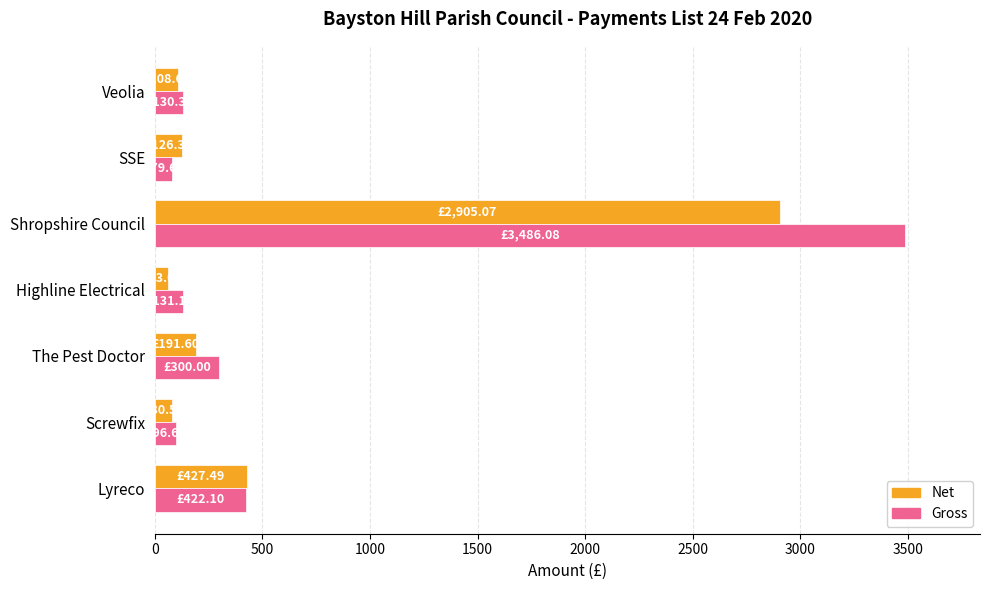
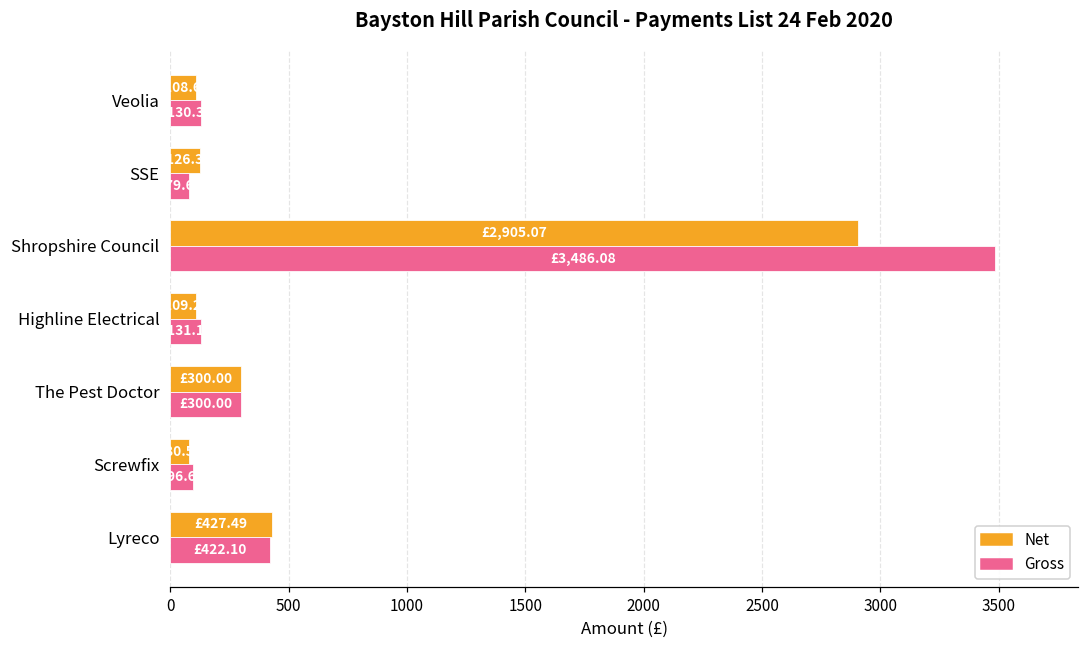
  {
    "Net": {
      "SSE": "£126.33",
      "Shropshire Council": "£2,905.07",
-     "Highline Electrical": "60",
-     "The Pest Doctor": "£191.60",
+     "Highline Electrical": "110",
+     "The Pest Doctor": "£300.00",
      "Lyreco": "£427.49"
    },
    "Gross": {
      "Shropshire Council": "£3,486.08",
      "The Pest Doctor": "£300.00",
      "Lyreco": "£422.10"
    }
  }
